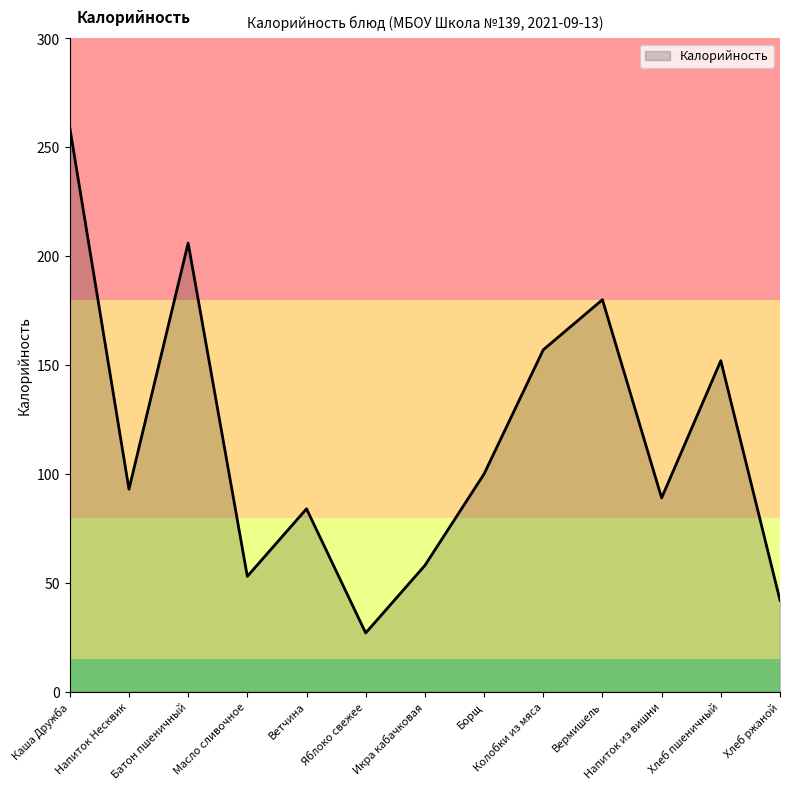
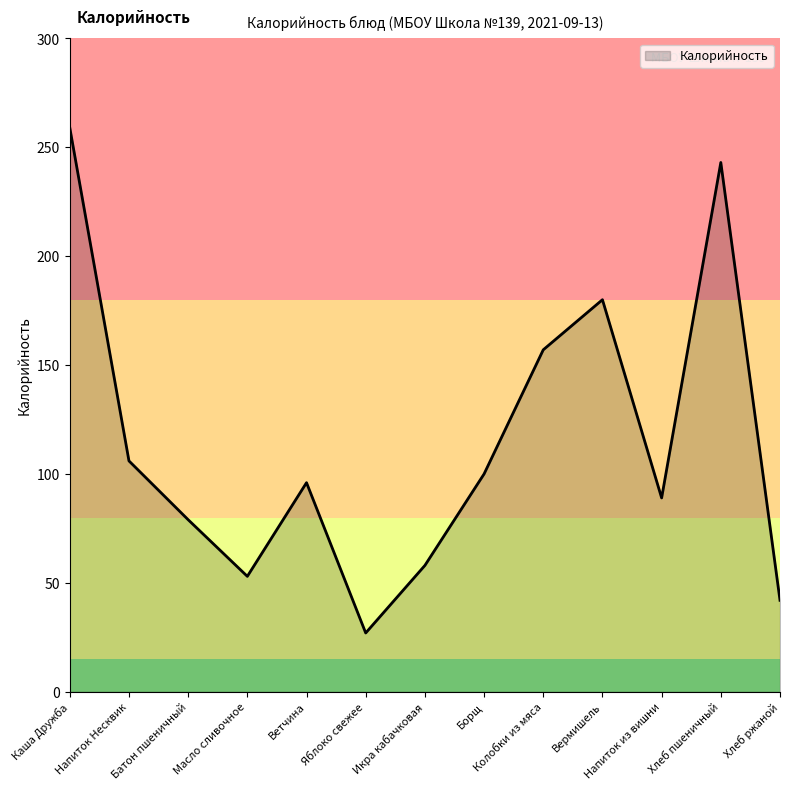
  {
    "Каша Дружба": 259,
-   "Напиток Несквик": 93,
-   "Батон пшеничный": 206,
+   "Напиток Несквик": 106,
+   "Батон пшеничный": 79,
    "Масло сливочное": 53,
-   "Ветчина": 84,
+   "Ветчина": 96,
    "Яблоко свежее": 27,
    "Икра кабачковая": 58,
    "Борщ": 100,
    "Колобки из мяса": 157,
    "Вермишель": 180,
    "Напиток из вишни": 89,
-   "Хлеб пшеничный": 152,
+   "Хлеб пшеничный": 243,
    "Хлеб ржаной": 42
  }
